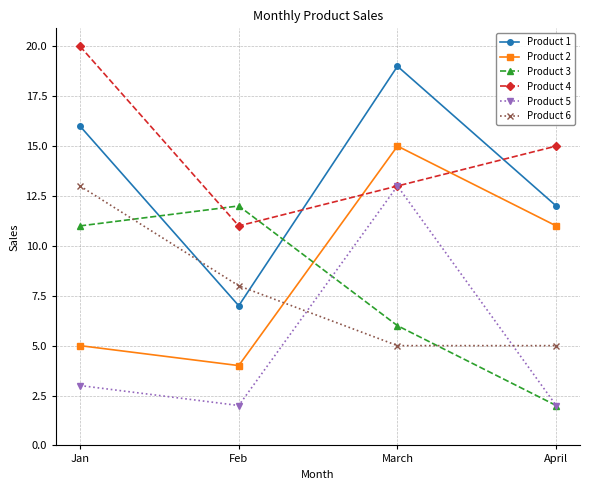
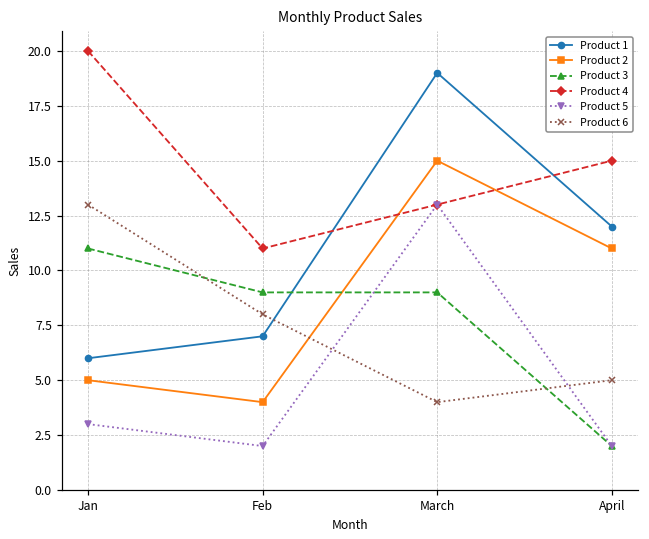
  {
    "Product 1": {
-     "Jan": 16,
+     "Jan": 6,
      "Feb": 7,
      "March": 19,
      "April": 12
    },
    "Product 2": {
      "Jan": 5,
      "Feb": 4,
      "March": 15,
      "April": 11
    },
    "Product 3": {
      "Jan": 11,
-     "Feb": 12,
-     "March": 6
+     "Feb": 9,
+     "March": 9
    },
    "Product 4": {
      "Jan": 20,
      "Feb": 11,
      "April": 15
    },
    "Product 5": {
      "Jan": 3,
      "Feb": 2
    },
    "Product 6": {
      "Jan": 13,
      "Feb": 8,
-     "March": 5,
+     "March": 4,
      "April": 5
    }
  }
